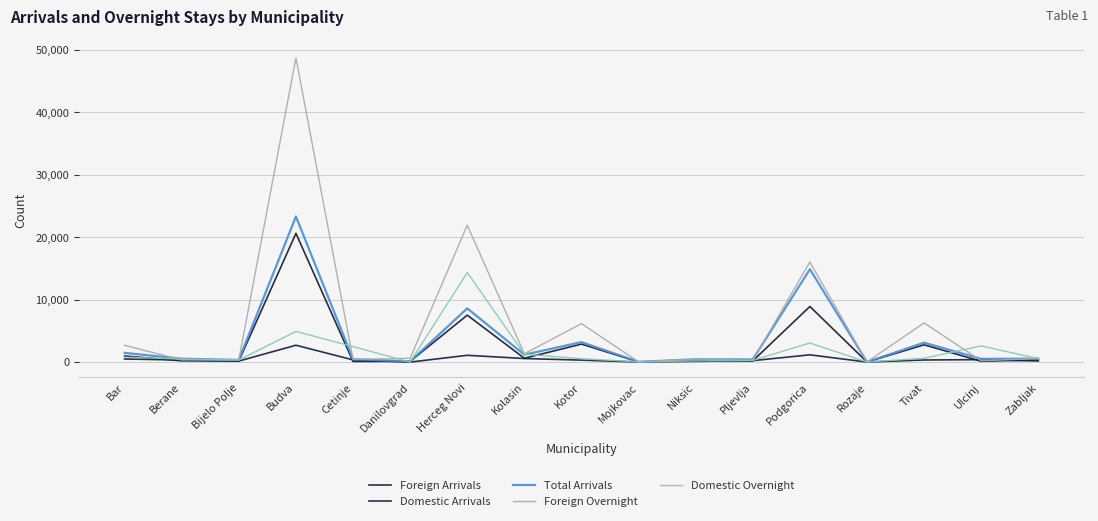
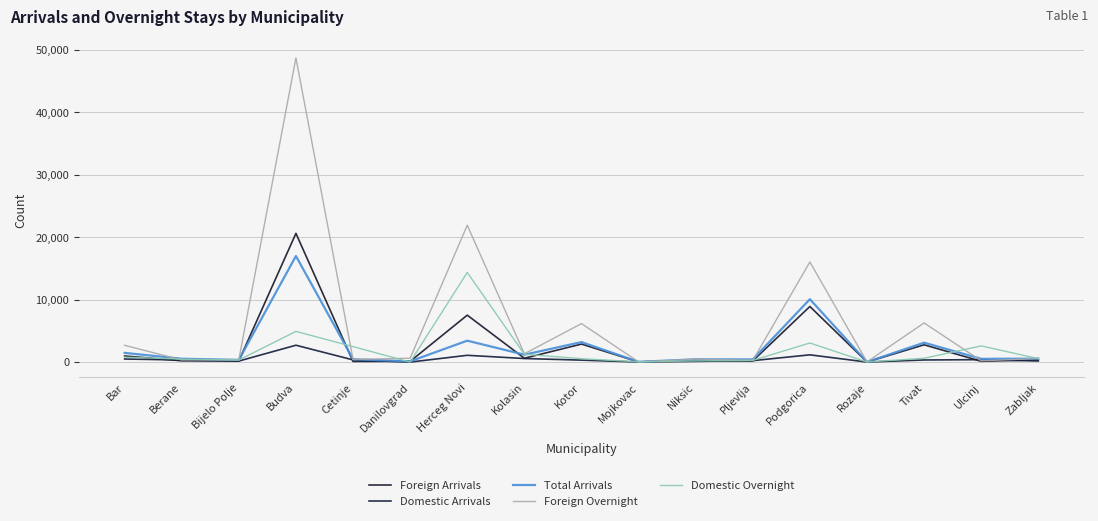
  {
    "Total Arrivals": {
      "Bar": "1,000",
-     "Budva": "23,000",
-     "Herceg Novi": "9,000",
-     "Podgorica": "15,000"
+     "Budva": "17,000",
+     "Herceg Novi": "3,000",
+     "Podgorica": "10,000"
    }
  }
